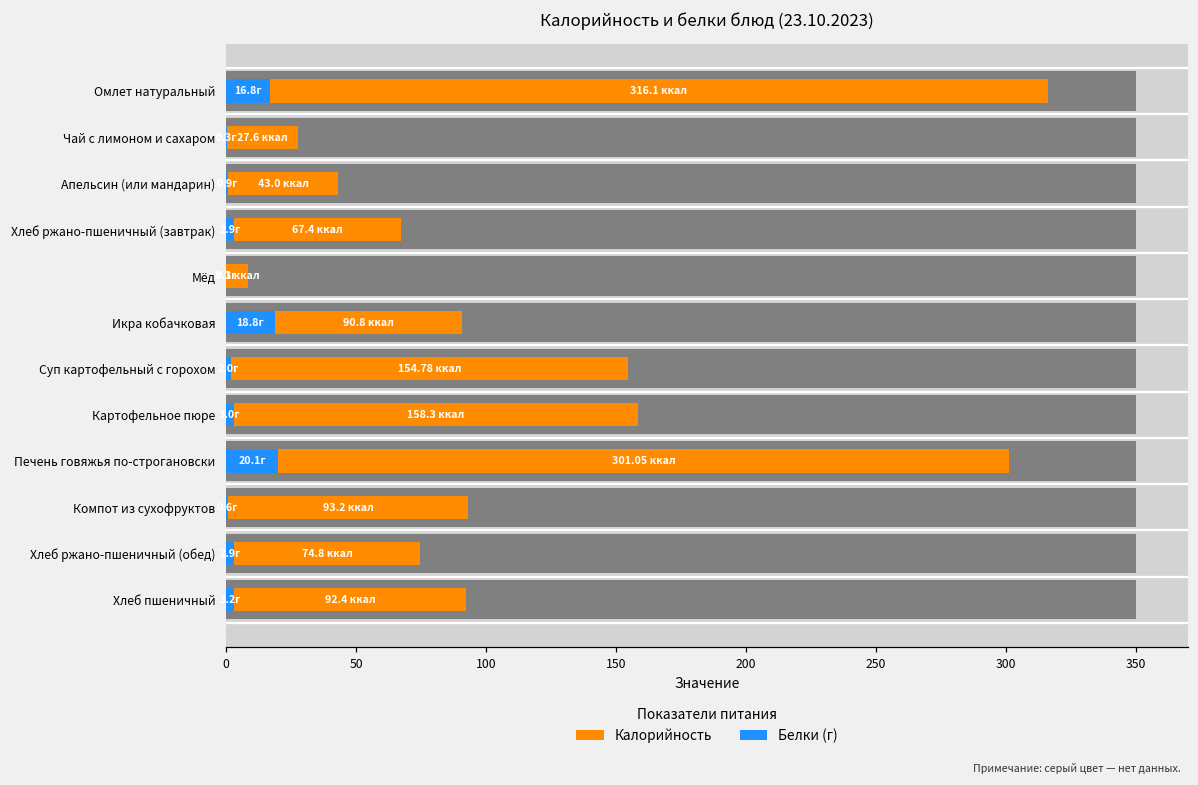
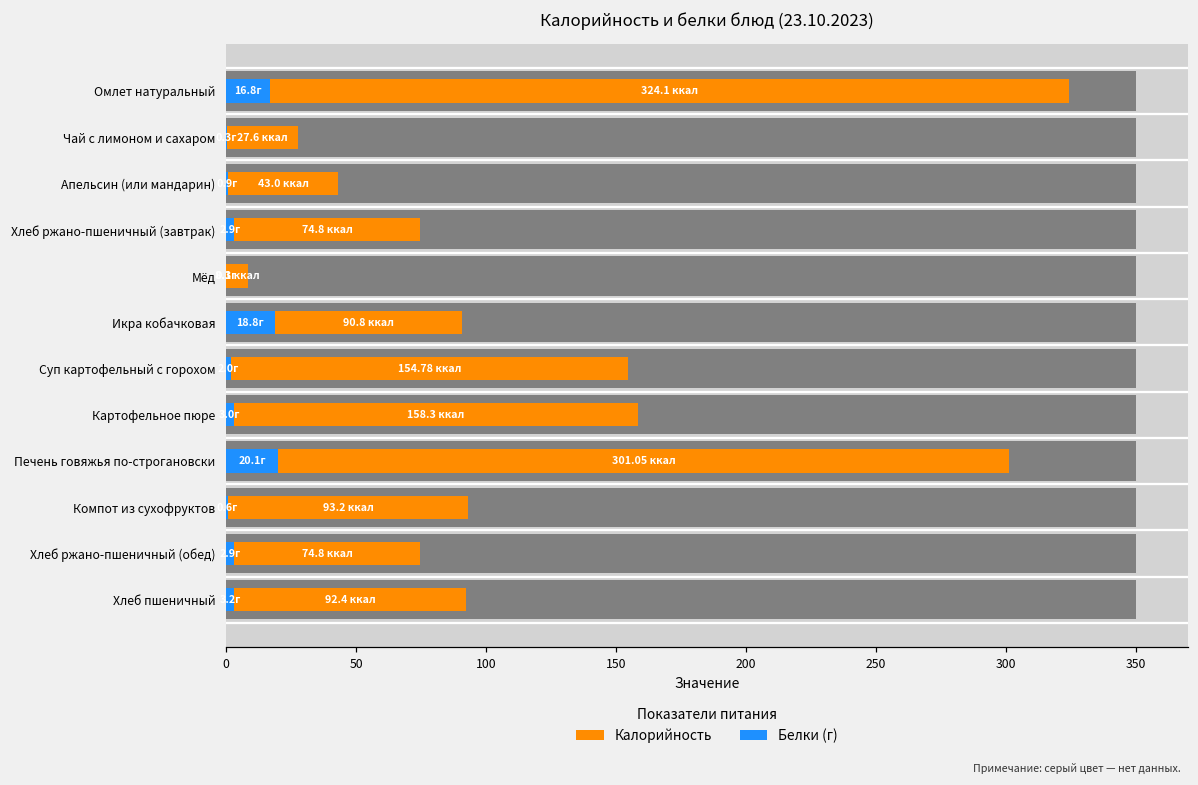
  {
    "Калорийность": {
-     "Омлет натуральный": "316.1",
-     "Хлеб ржано-пшеничный (завтрак)": "67.4"
+     "Омлет натуральный": "324.1",
+     "Хлеб ржано-пшеничный (завтрак)": "74.8"
    },
    "Белки (г)": {
      "Чай с лимоном и сахаром": "0.3г",
      "Компот из сухофруктов": "0.6г"
    }
  }
